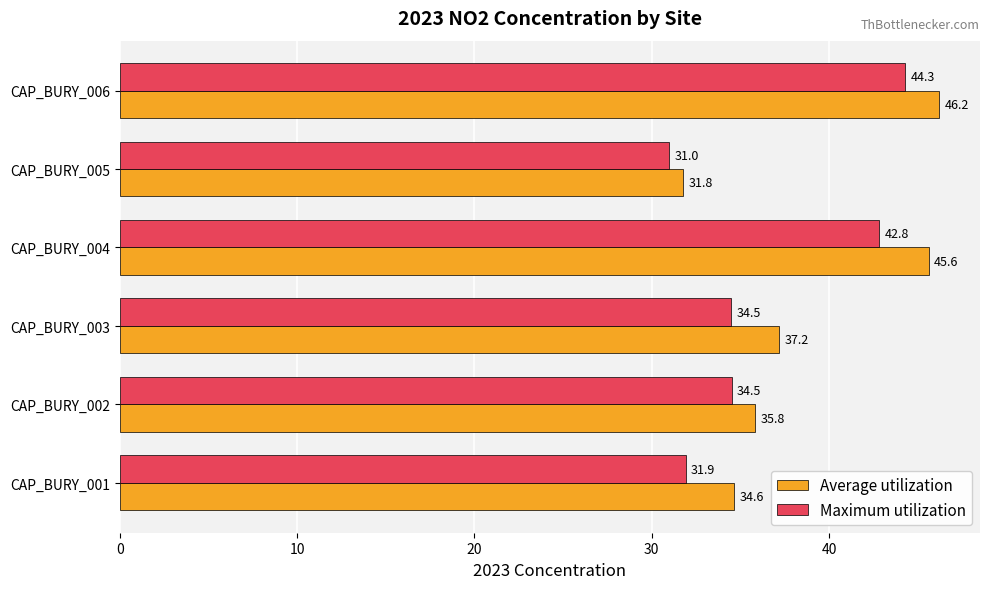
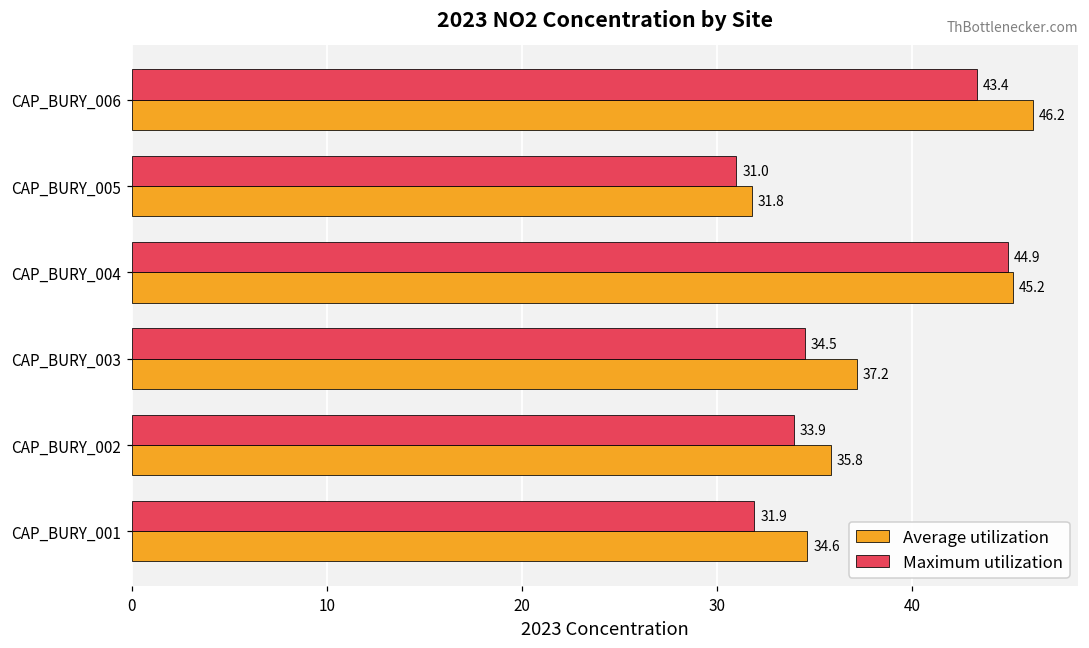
  {
    "Average utilization": {
      "CAP_BURY_006": 46.2,
      "CAP_BURY_005": 31.8,
-     "CAP_BURY_004": 45.6,
+     "CAP_BURY_004": 45.2,
      "CAP_BURY_003": 37.2,
      "CAP_BURY_002": 35.8,
      "CAP_BURY_001": 34.6
    },
    "Maximum utilization": {
-     "CAP_BURY_006": 44.3,
+     "CAP_BURY_006": 43.4,
      "CAP_BURY_005": 31.0,
-     "CAP_BURY_004": 42.8,
+     "CAP_BURY_004": 44.9,
      "CAP_BURY_003": 34.5,
-     "CAP_BURY_002": 34.5,
+     "CAP_BURY_002": 33.9,
      "CAP_BURY_001": 31.9
    }
  }
